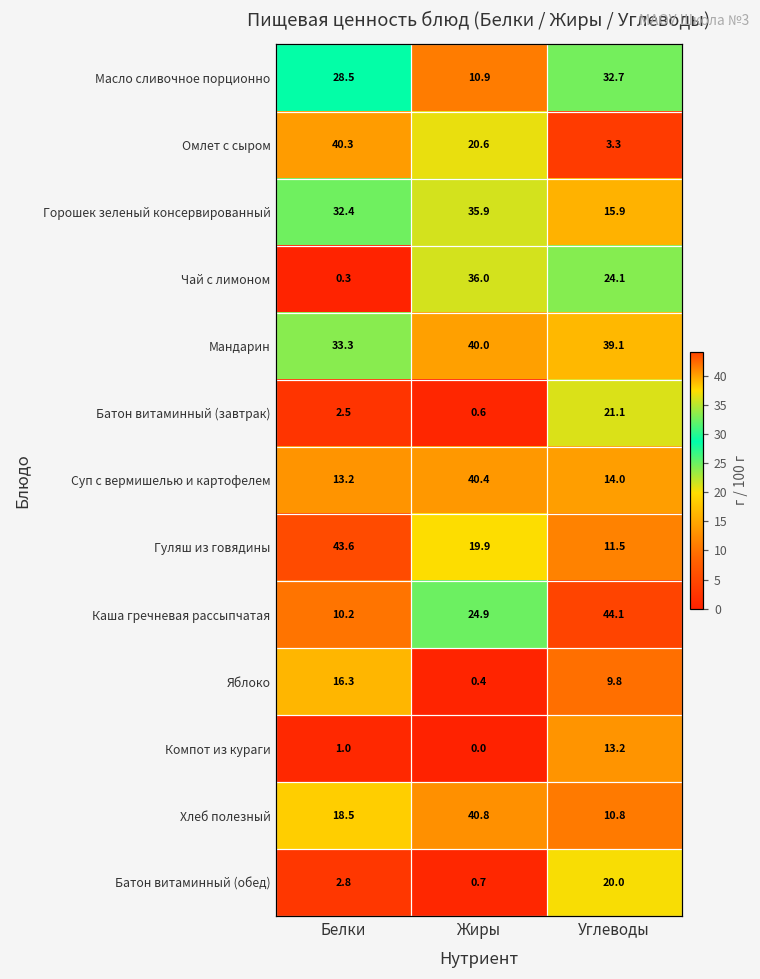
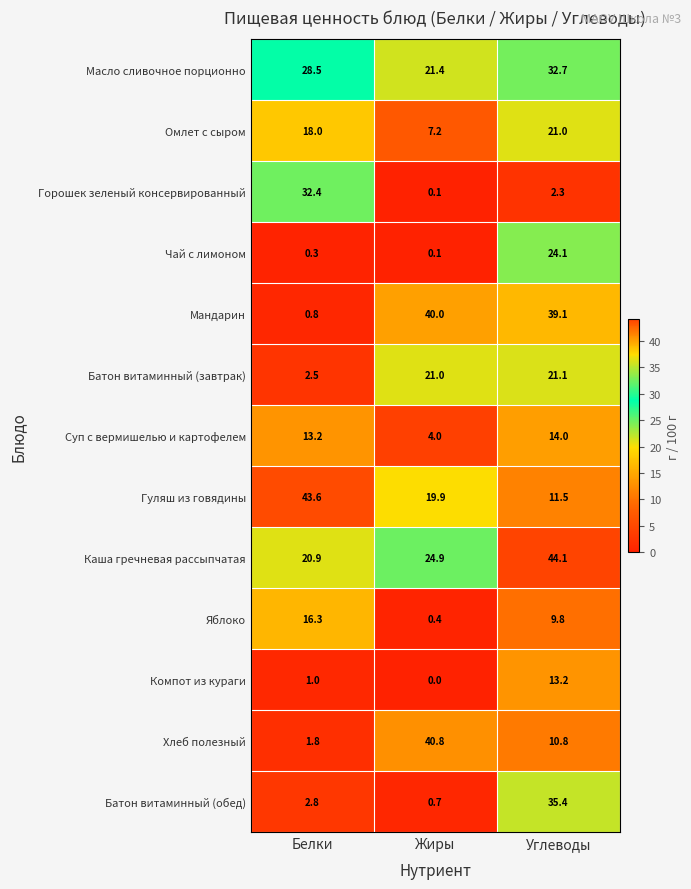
  {
    "Масло сливочное порционно": {
      "Белки": 28.5,
-     "Жиры": 10.9,
+     "Жиры": 21.4,
      "Углеводы": 32.7
    },
    "Омлет с сыром": {
-     "Белки": 40.3,
-     "Жиры": 20.6,
-     "Углеводы": 3.3
+     "Белки": 18.0,
+     "Жиры": 7.2,
+     "Углеводы": 21.0
    },
    "Горошек зеленый консервированный": {
      "Белки": 32.4,
-     "Жиры": 35.9,
-     "Углеводы": 15.9
+     "Жиры": 0.1,
+     "Углеводы": 2.3
    },
    "Чай с лимоном": {
      "Белки": 0.3,
-     "Жиры": 36.0,
+     "Жиры": 0.1,
      "Углеводы": 24.1
    },
    "Мандарин": {
-     "Белки": 33.3,
+     "Белки": 0.8,
      "Жиры": 40.0,
      "Углеводы": 39.1
    },
    "Батон витаминный (завтрак)": {
      "Белки": 2.5,
-     "Жиры": 0.6,
+     "Жиры": 21.0,
      "Углеводы": 21.1
    },
    "Суп с вермишелью и картофелем": {
      "Белки": 13.2,
-     "Жиры": 40.4,
+     "Жиры": 4.0,
      "Углеводы": 14.0
    },
    "Гуляш из говядины": {
      "Белки": 43.6,
      "Жиры": 19.9,
      "Углеводы": 11.5
    },
    "Каша гречневая рассыпчатая": {
-     "Белки": 10.2,
+     "Белки": 20.9,
      "Жиры": 24.9,
      "Углеводы": 44.1
    },
    "Яблоко": {
      "Белки": 16.3,
      "Жиры": 0.4,
      "Углеводы": 9.8
    },
    "Компот из кураги": {
      "Белки": 1.0,
      "Жиры": 0.0,
      "Углеводы": 13.2
    },
    "Хлеб полезный": {
-     "Белки": 18.5,
+     "Белки": 1.8,
      "Жиры": 40.8,
      "Углеводы": 10.8
    },
    "Батон витаминный (обед)": {
      "Белки": 2.8,
      "Жиры": 0.7,
-     "Углеводы": 20.0
+     "Углеводы": 35.4
    }
  }
